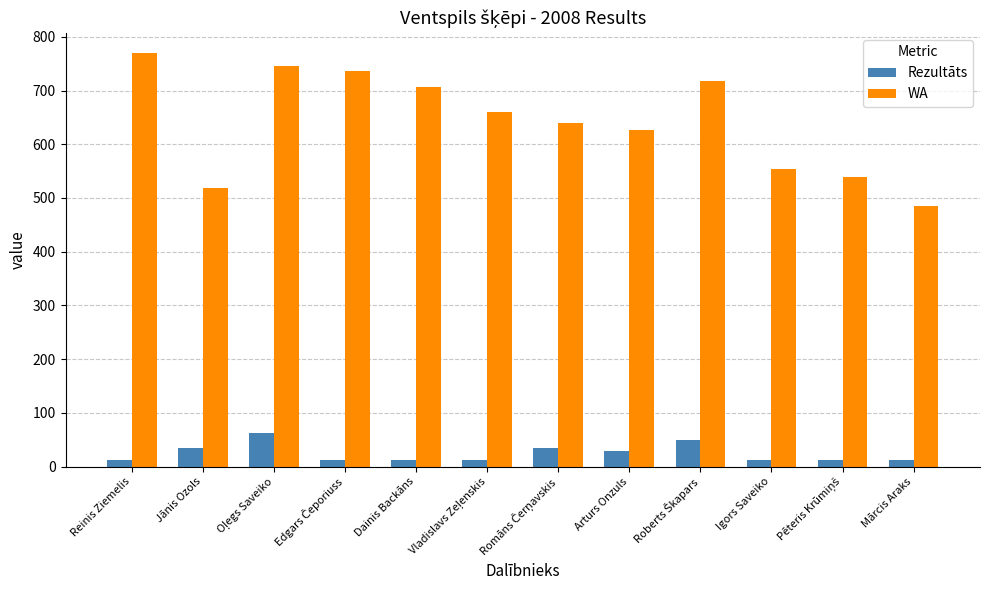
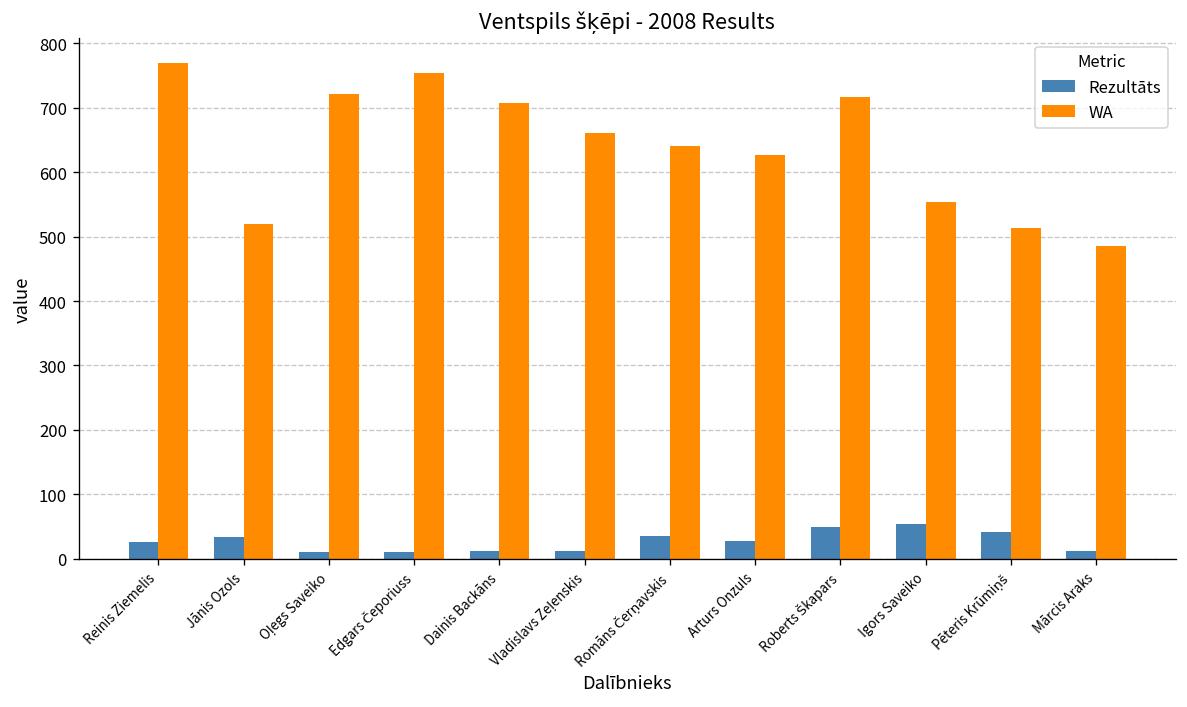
  {
    "Rezultāts": {
-     "Reinis Ziemelis": 10,
+     "Reinis Ziemelis": 30,
      "Jānis Ozols": 30,
-     "Oļegs Saveiko": 60,
+     "Oļegs Saveiko": 10,
      "Edgars Čeporiuss": 10,
      "Dainis Backāns": 10,
      "Vladislavs Zeļenskis": 10,
      "Romāns Čerņavskis": 30,
      "Arturs Onzuls": 30,
      "Roberts Škapars": 50,
-     "Igors Saveiko": 10,
-     "Pēteris Krūmiņš": 10,
+     "Igors Saveiko": 50,
+     "Pēteris Krūmiņš": 40,
      "Mārcis Araks": 10
    },
    "WA": {
      "Reinis Ziemelis": 770,
      "Jānis Ozols": 520,
-     "Oļegs Saveiko": 750,
-     "Edgars Čeporiuss": 740,
+     "Oļegs Saveiko": 720,
+     "Edgars Čeporiuss": 750,
      "Dainis Backāns": 710,
      "Vladislavs Zeļenskis": 660,
      "Romāns Čerņavskis": 640,
      "Arturs Onzuls": 630,
      "Roberts Škapars": 720,
      "Igors Saveiko": 550,
-     "Pēteris Krūmiņš": 540,
+     "Pēteris Krūmiņš": 510,
      "Mārcis Araks": 490
    }
  }
